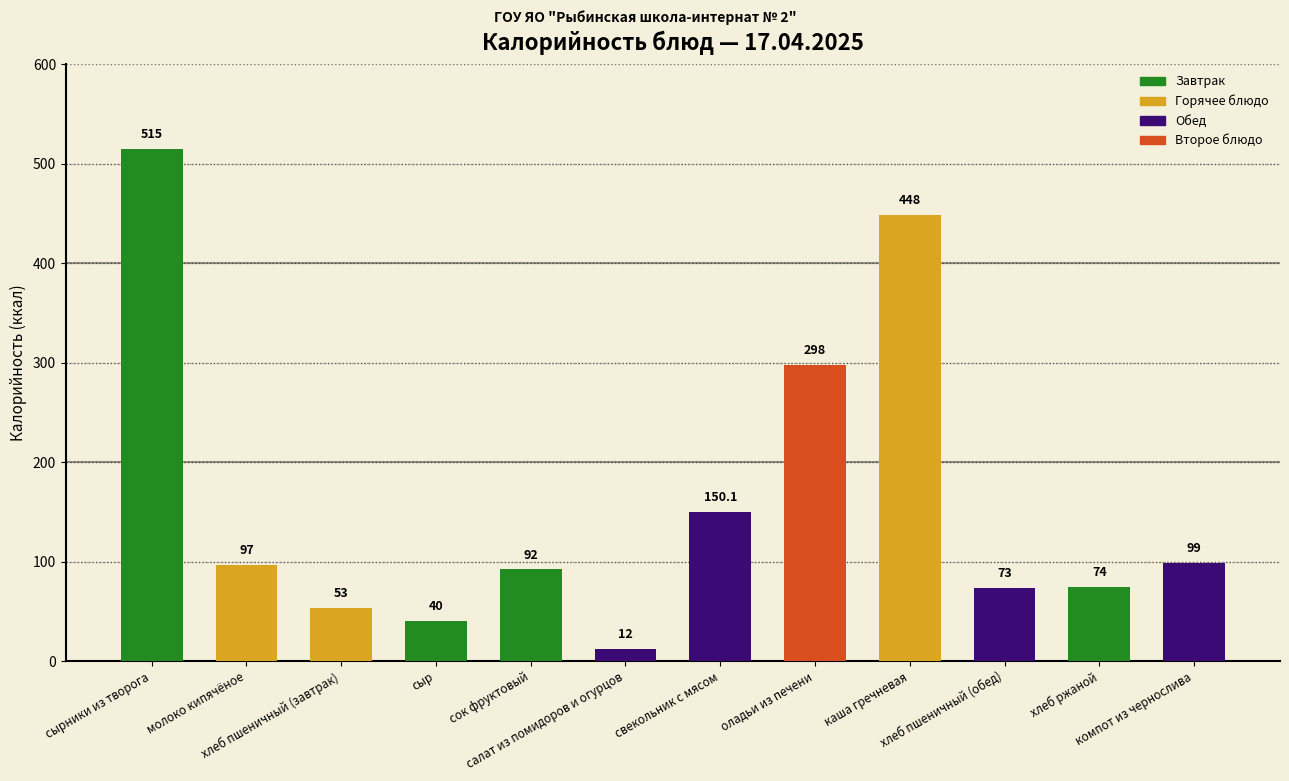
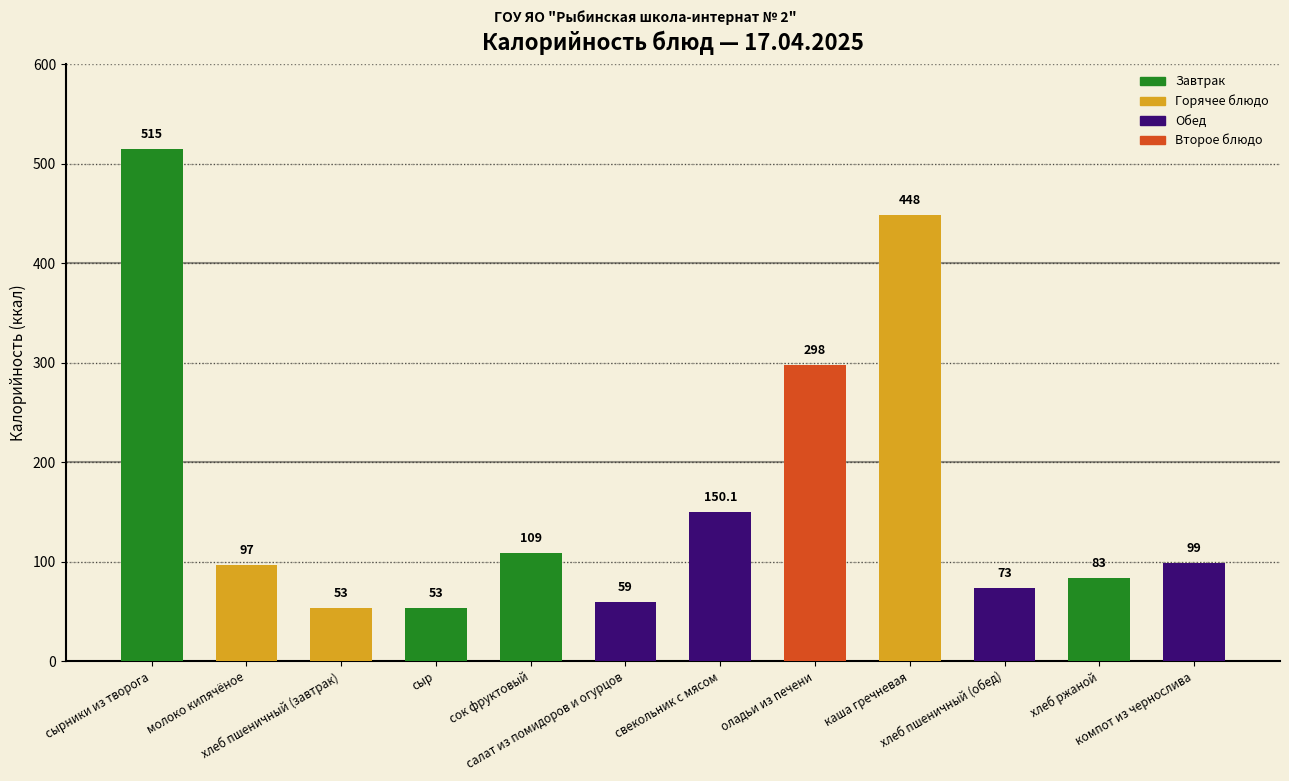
  {
    "сырники из творога": 515,
    "молоко кипячёное": 97,
    "хлеб пшеничный (завтрак)": 53,
-   "сыр": 40,
-   "сок фруктовый": 92,
-   "салат из помидоров и огурцов": 12,
+   "сыр": 53,
+   "сок фруктовый": 109,
+   "салат из помидоров и огурцов": 59,
    "свекольник с мясом": 150.1,
    "оладьи из печени": 298,
    "каша гречневая": 448,
    "хлеб пшеничный (обед)": 73,
-   "хлеб ржаной": 74,
+   "хлеб ржаной": 83,
    "компот из чернослива": 99
  }
